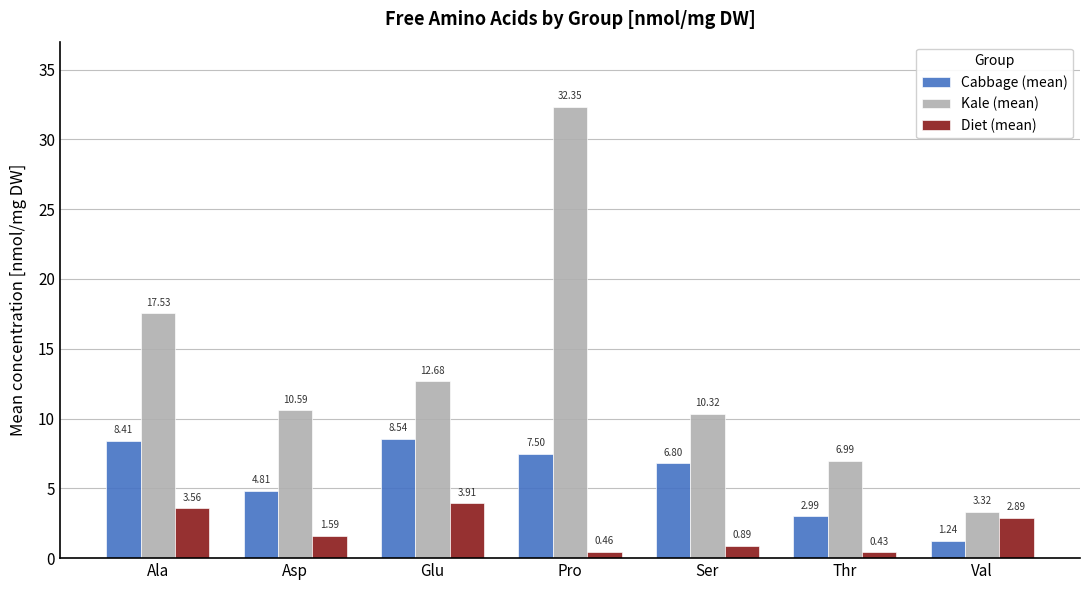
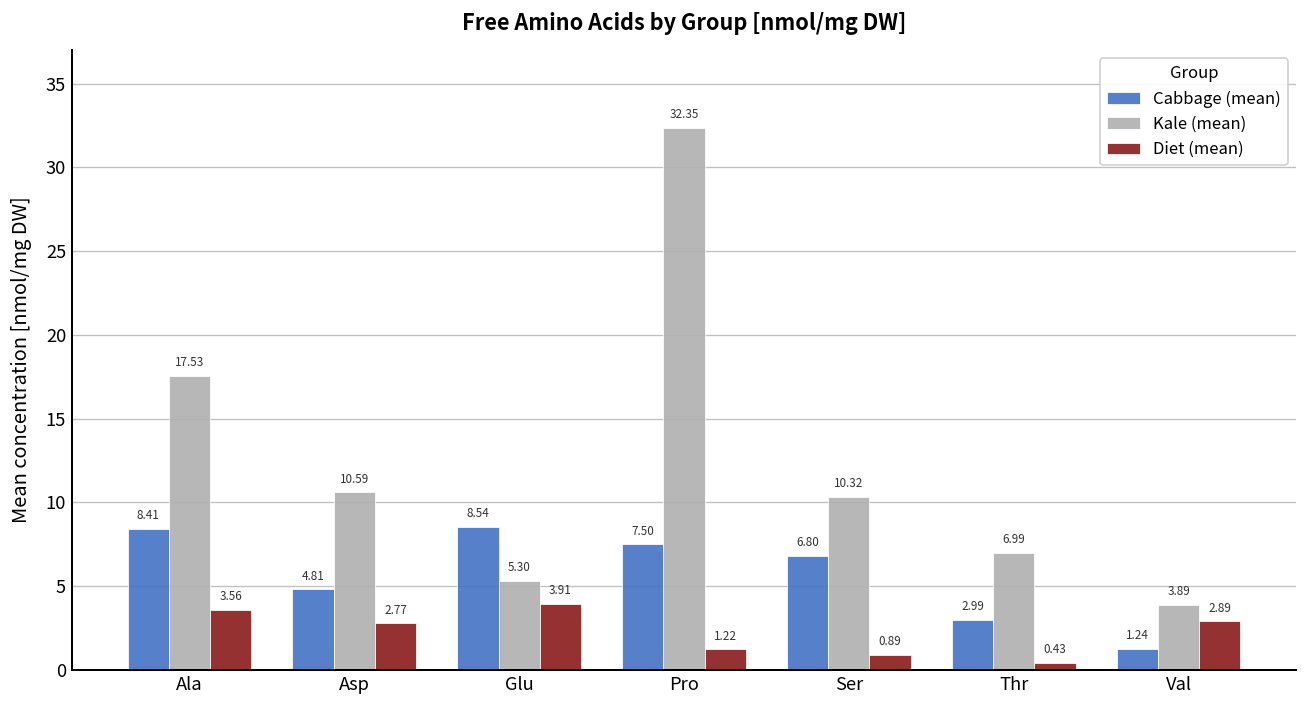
  {
    "Cabbage (mean)": {
      "Ala": 8.41,
      "Asp": 4.81,
      "Glu": 8.54,
      "Pro": 7.50,
      "Ser": 6.80,
      "Thr": 2.99,
      "Val": 1.24
    },
    "Kale (mean)": {
      "Ala": 17.53,
      "Asp": 10.59,
-     "Glu": 12.68,
+     "Glu": 5.30,
      "Pro": 32.35,
      "Ser": 10.32,
      "Thr": 6.99,
-     "Val": 3.32
+     "Val": 3.89
    },
    "Diet (mean)": {
      "Ala": 3.56,
-     "Asp": 1.59,
+     "Asp": 2.77,
      "Glu": 3.91,
-     "Pro": 0.46,
+     "Pro": 1.22,
      "Ser": 0.89,
      "Thr": 0.43,
      "Val": 2.89
    }
  }
